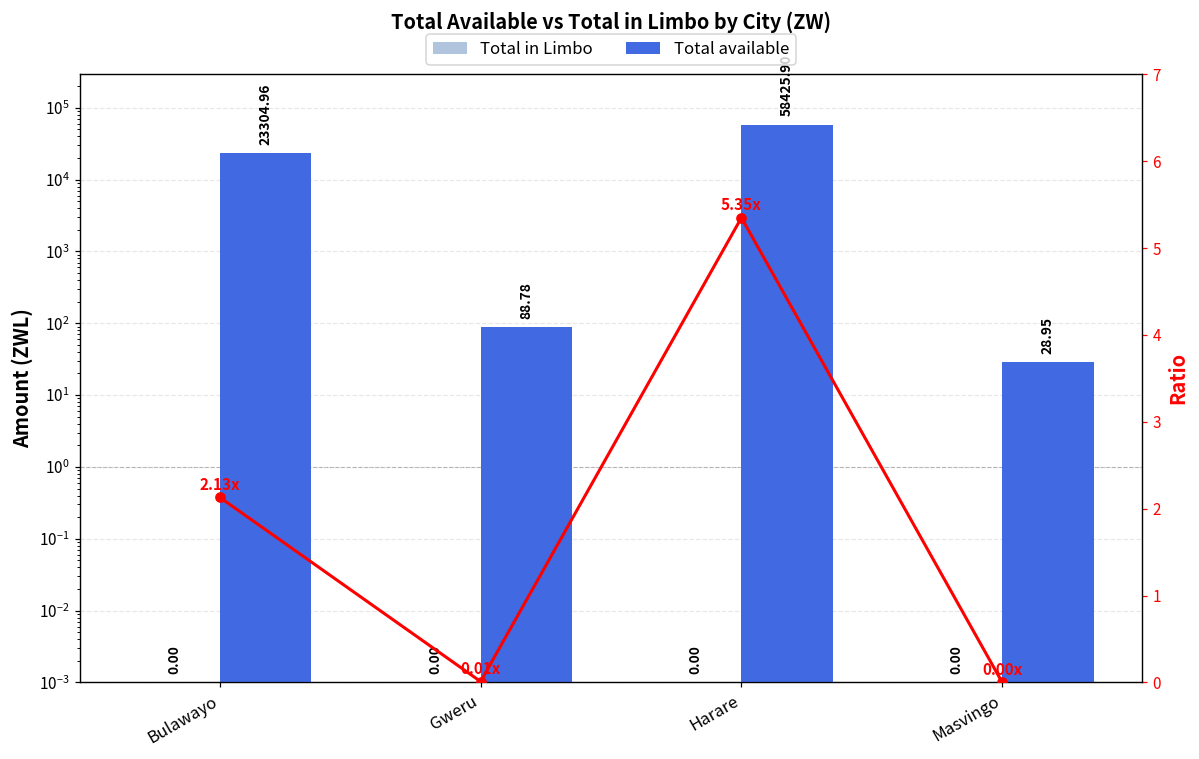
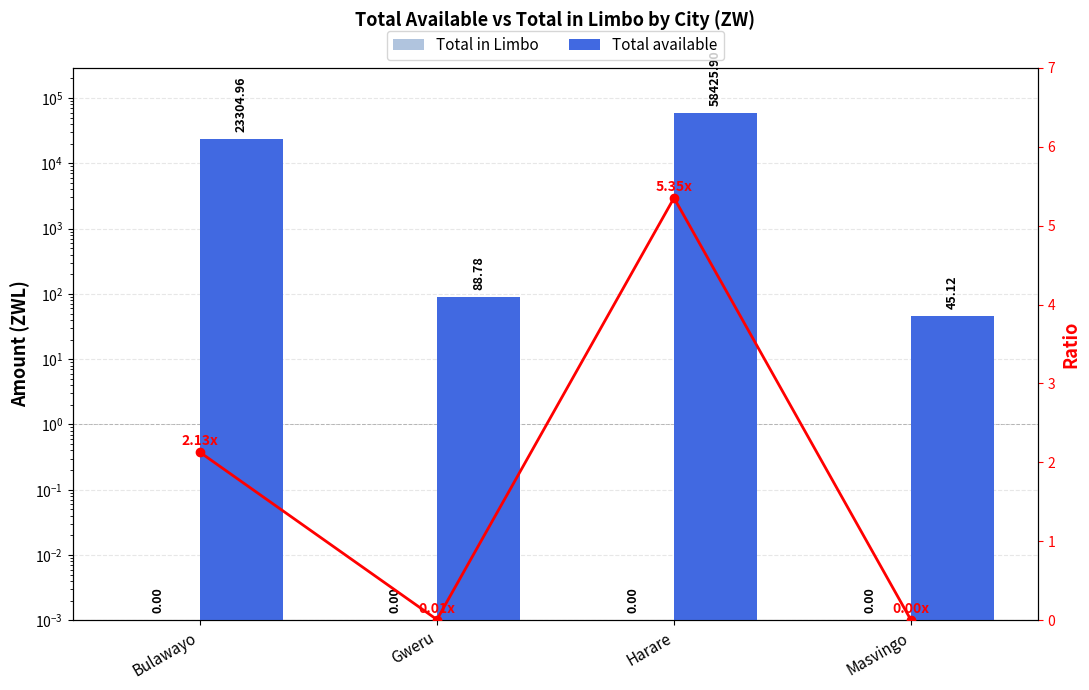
  {
    "Total in Limbo": {
      "Bulawayo": 0.00,
      "Gweru": 0.00,
      "Harare": 0.00,
      "Masvingo": 0.00
    },
    "Total available": {
      "Bulawayo": 23304.96,
      "Gweru": 88.78,
-     "Masvingo": 28.95
+     "Masvingo": 45.12
    }
  }
